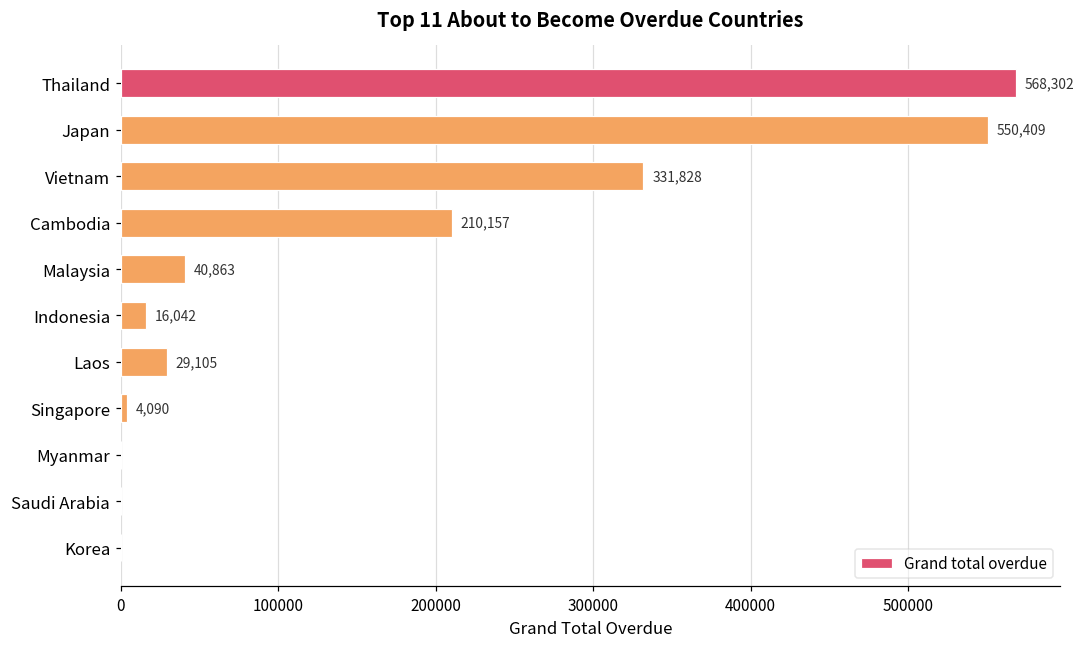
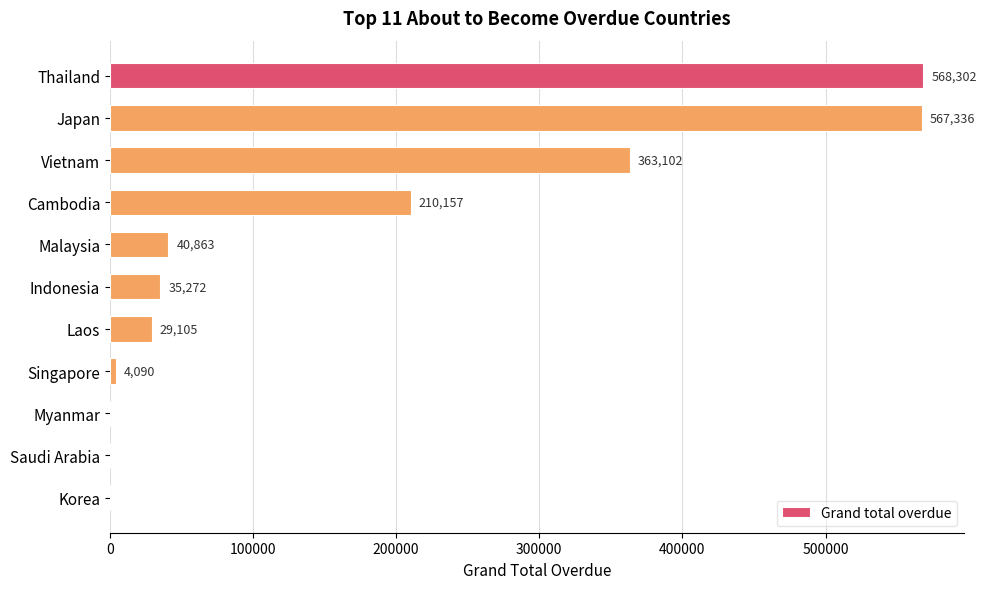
  {
    "Thailand": "568,302",
-   "Japan": "550,409",
-   "Vietnam": "331,828",
+   "Japan": "567,336",
+   "Vietnam": "363,102",
    "Cambodia": "210,157",
    "Malaysia": "40,863",
-   "Indonesia": "16,042",
+   "Indonesia": "35,272",
    "Laos": "29,105",
    "Singapore": "4,090"
  }
